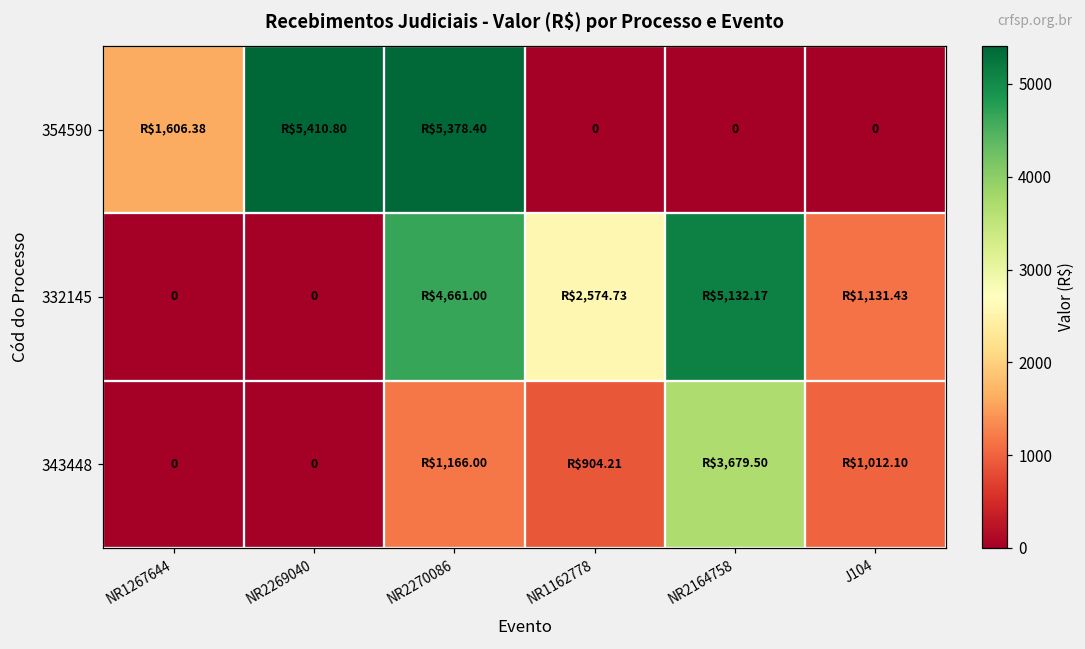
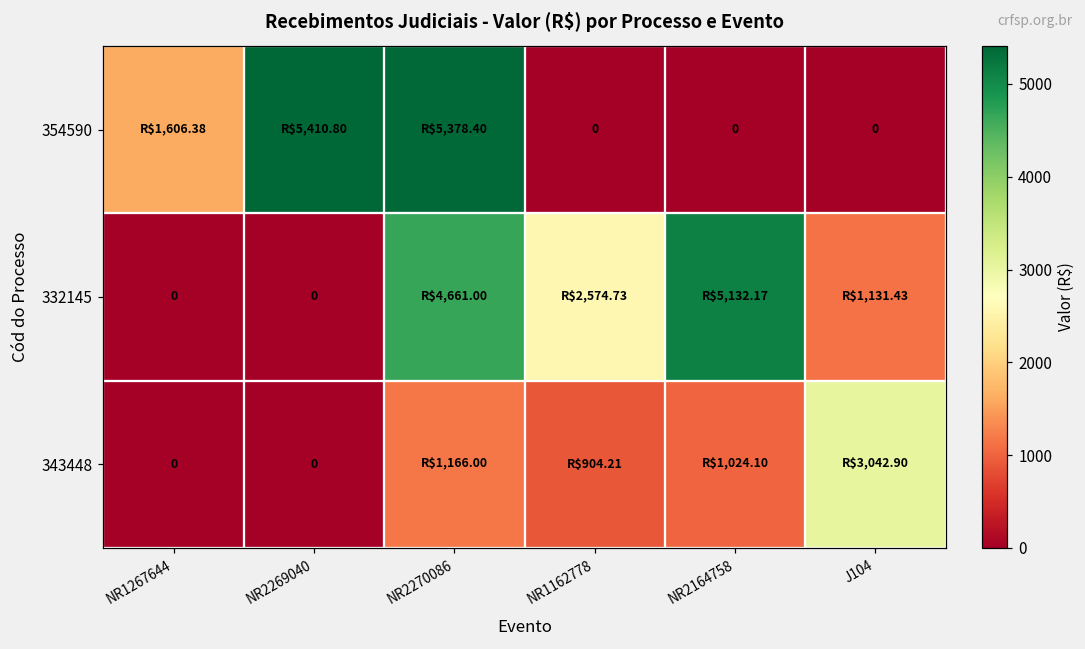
  {
    "354590": {
      "NR1267644": "$1,606.38",
      "NR2269040": "$5,410.80",
      "NR2270086": "$5,378.40",
      "NR1162778": "0",
      "NR2164758": "0",
      "J104": "0"
    },
    "332145": {
      "NR1267644": "0",
      "NR2269040": "0",
      "NR2270086": "$4,661.00",
      "NR1162778": "$2,574.73",
      "NR2164758": "$5,132.17",
      "J104": "$1,131.43"
    },
    "343448": {
      "NR1267644": "0",
      "NR2269040": "0",
      "NR2270086": "$1,166.00",
      "NR1162778": "$904.21",
-     "NR2164758": "$3,679.50",
-     "J104": "$1,012.10"
+     "NR2164758": "$1,024.10",
+     "J104": "$3,042.90"
    }
  }
